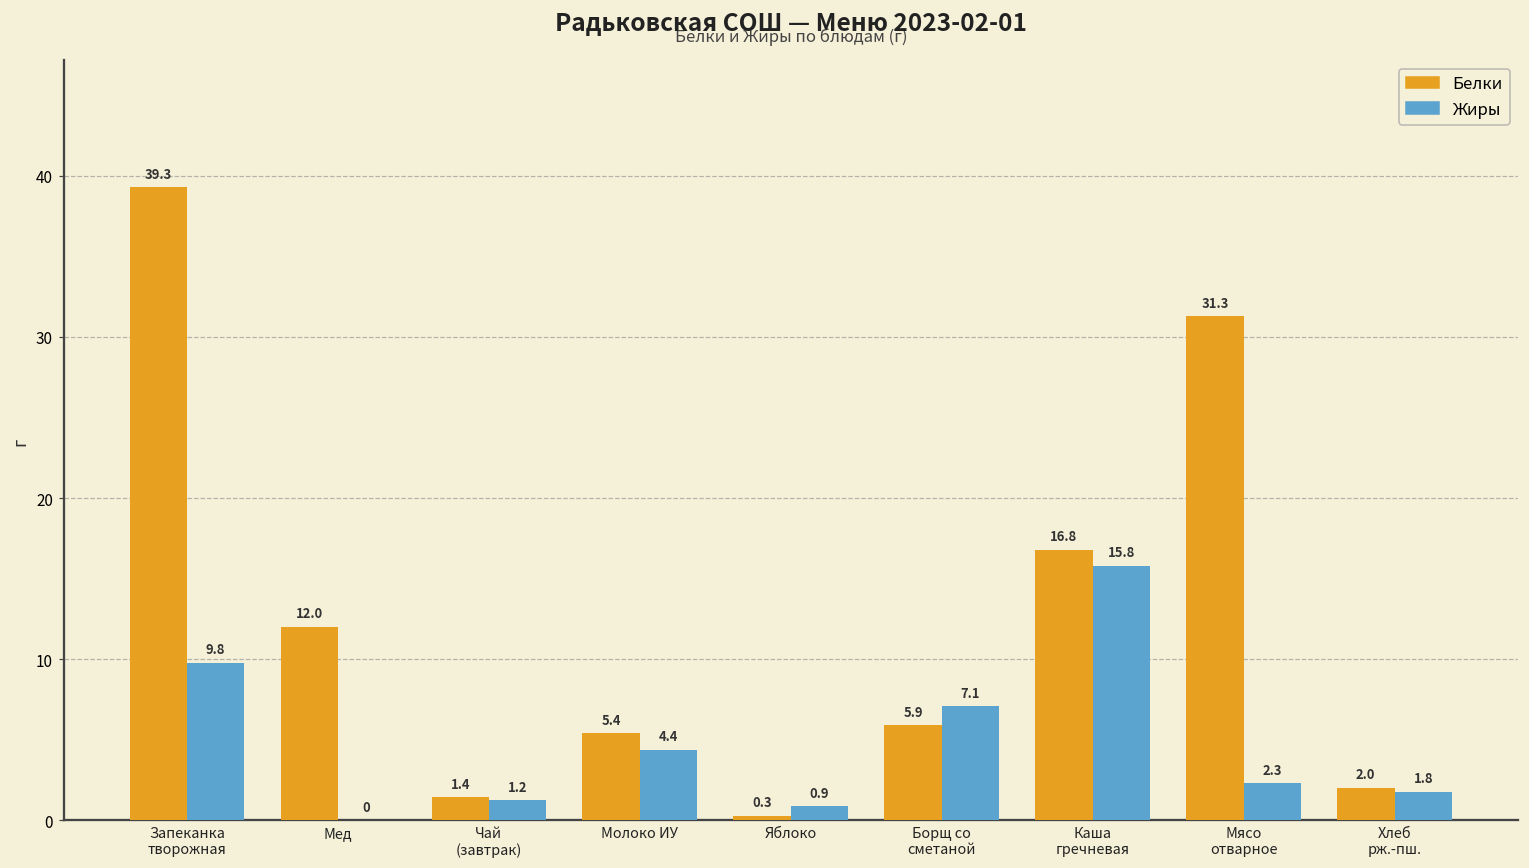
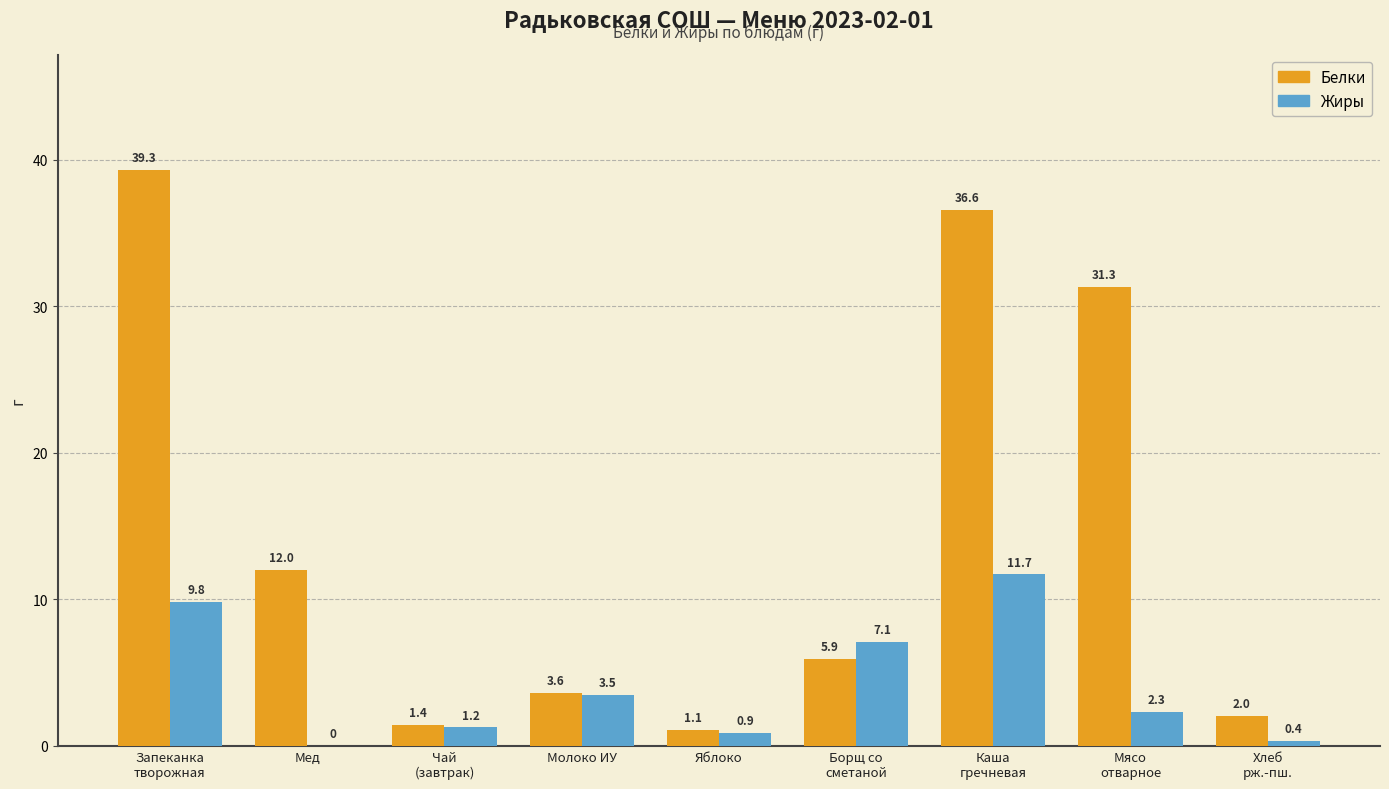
  {
    "Белки": {
      "Запеканка творожная": 39.3,
      "Мед": 12.0,
      "Чай (завтрак)": 1.4,
-     "Молоко ИУ": 5.4,
-     "Яблоко": 0.3,
+     "Молоко ИУ": 3.6,
+     "Яблоко": 1.1,
      "Борщ со сметаной": 5.9,
-     "Каша гречневая": 16.8,
+     "Каша гречневая": 36.6,
      "Мясо отварное": 31.3,
      "Хлеб рж.-пш.": 2.0
    },
    "Жиры": {
      "Запеканка творожная": 9.8,
      "Мед": 0,
      "Чай (завтрак)": 1.2,
-     "Молоко ИУ": 4.4,
+     "Молоко ИУ": 3.5,
      "Яблоко": 0.9,
      "Борщ со сметаной": 7.1,
-     "Каша гречневая": 15.8,
+     "Каша гречневая": 11.7,
      "Мясо отварное": 2.3,
-     "Хлеб рж.-пш.": 1.8
+     "Хлеб рж.-пш.": 0.4
    }
  }
